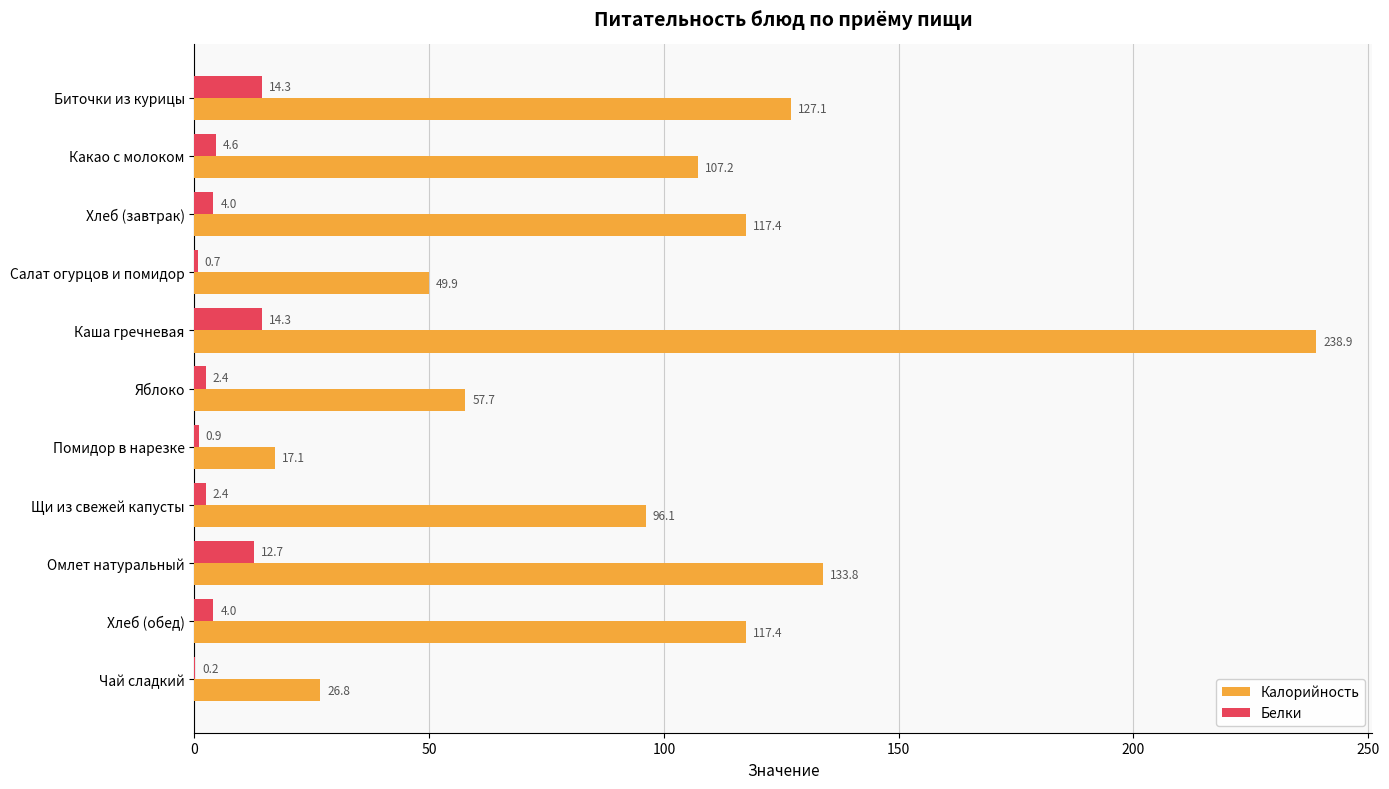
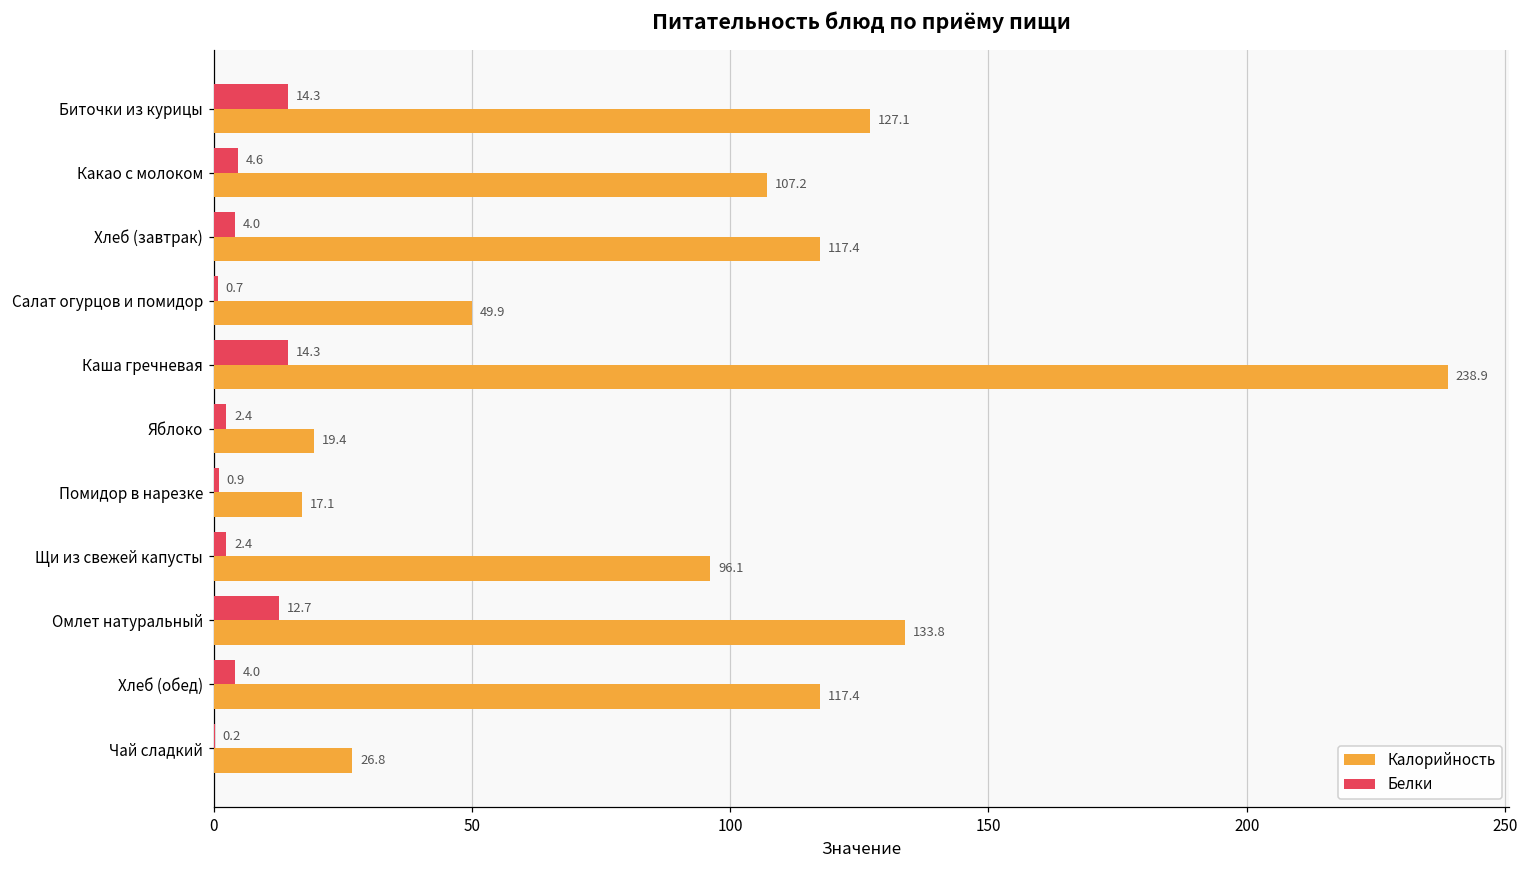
  {
    "Калорийность": {
      "Биточки из курицы": 127.1,
      "Какао с молоком": 107.2,
      "Хлеб (завтрак)": 117.4,
      "Салат огурцов и помидор": 49.9,
      "Каша гречневая": 238.9,
-     "Яблоко": 57.7,
+     "Яблоко": 19.4,
      "Помидор в нарезке": 17.1,
      "Щи из свежей капусты": 96.1,
      "Омлет натуральный": 133.8,
      "Хлеб (обед)": 117.4,
      "Чай сладкий": 26.8
    },
    "Белки": {
      "Биточки из курицы": 14.3,
      "Какао с молоком": 4.6,
      "Хлеб (завтрак)": 4.0,
      "Салат огурцов и помидор": 0.7,
      "Каша гречневая": 14.3,
      "Яблоко": 2.4,
      "Помидор в нарезке": 0.9,
      "Щи из свежей капусты": 2.4,
      "Омлет натуральный": 12.7,
      "Хлеб (обед)": 4.0,
      "Чай сладкий": 0.2
    }
  }
